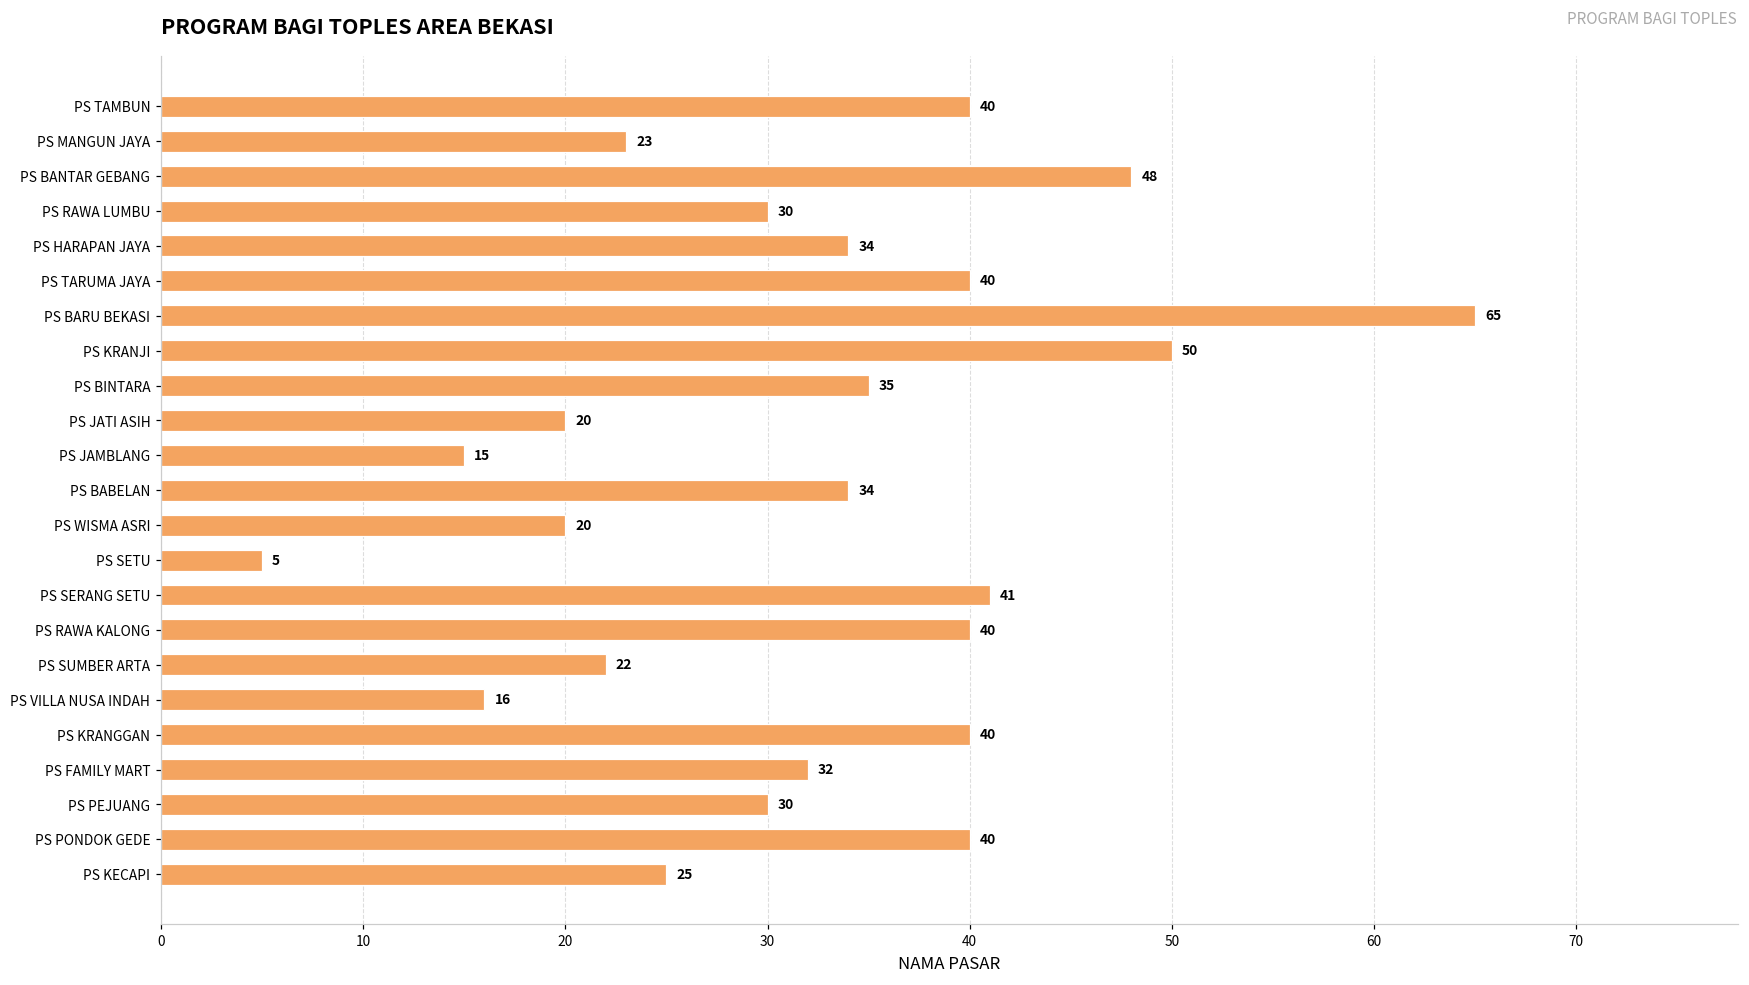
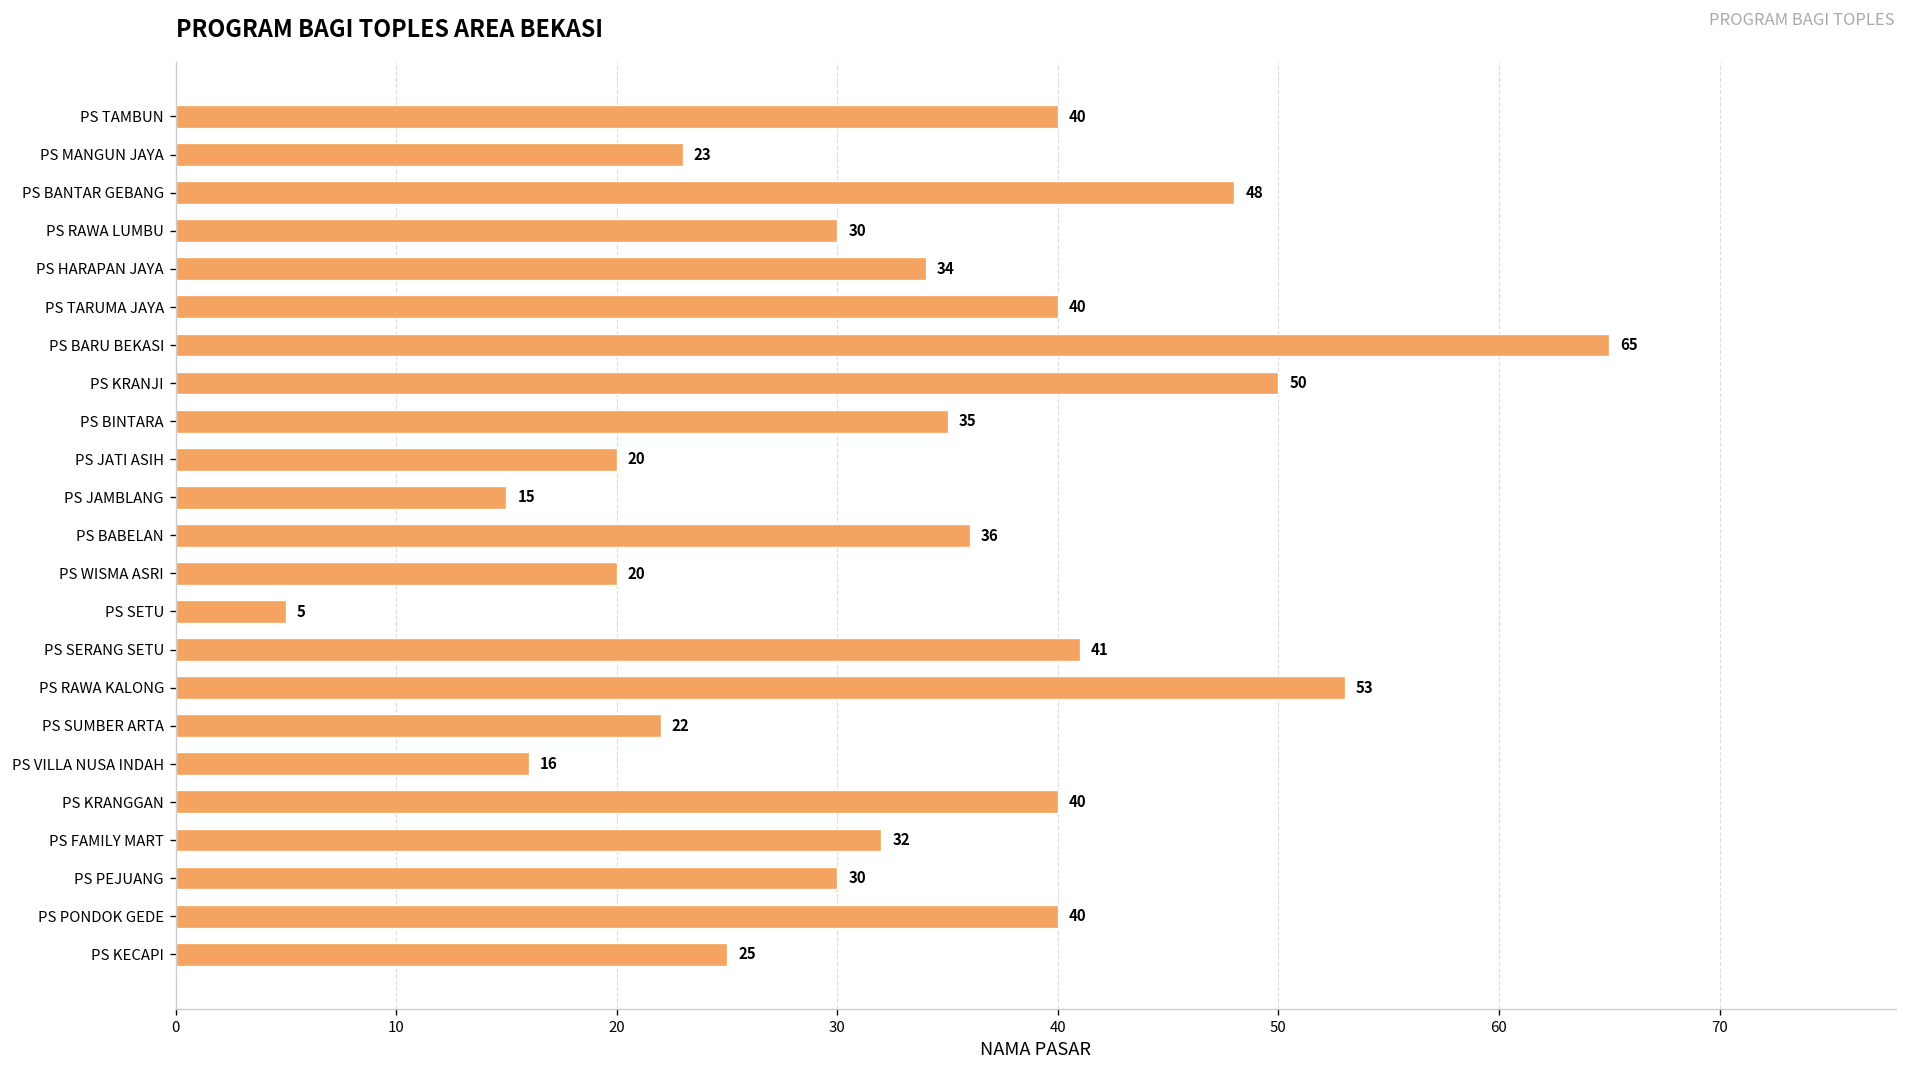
  {
    "PS TAMBUN": 40,
    "PS MANGUN JAYA": 23,
    "PS BANTAR GEBANG": 48,
    "PS RAWA LUMBU": 30,
    "PS HARAPAN JAYA": 34,
    "PS TARUMA JAYA": 40,
    "PS BARU BEKASI": 65,
    "PS KRANJI": 50,
    "PS BINTARA": 35,
    "PS JATI ASIH": 20,
    "PS JAMBLANG": 15,
-   "PS BABELAN": 34,
+   "PS BABELAN": 36,
    "PS WISMA ASRI": 20,
    "PS SETU": 5,
    "PS SERANG SETU": 41,
-   "PS RAWA KALONG": 40,
+   "PS RAWA KALONG": 53,
    "PS SUMBER ARTA": 22,
    "PS VILLA NUSA INDAH": 16,
    "PS KRANGGAN": 40,
    "PS FAMILY MART": 32,
    "PS PEJUANG": 30,
    "PS PONDOK GEDE": 40,
    "PS KECAPI": 25
  }
